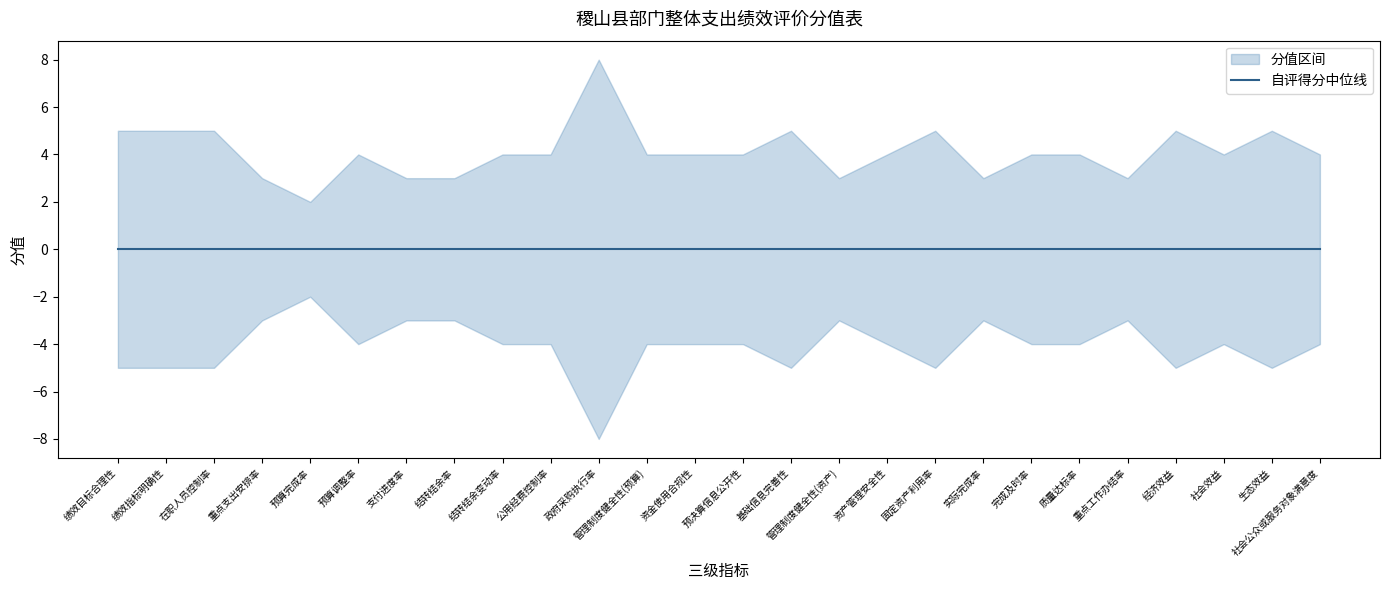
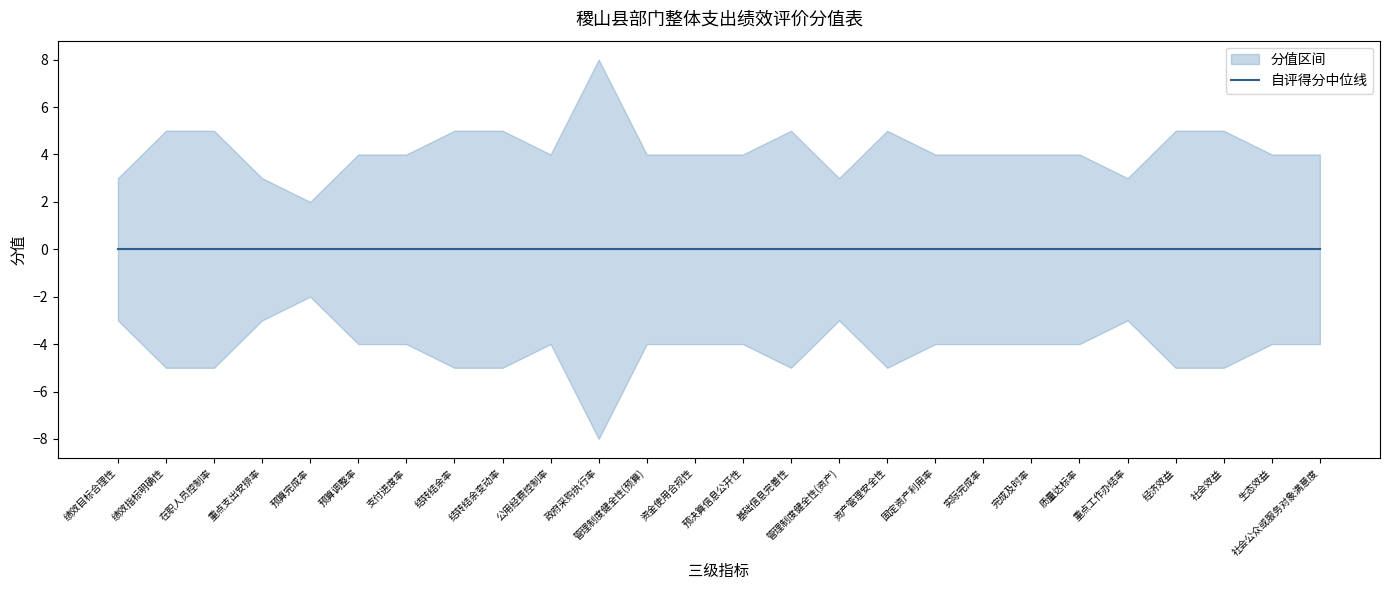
  {
    "分值区间": {
-     "绩效目标合理性": 5,
-     "支付进度率": 3,
-     "结转结余率": 3,
-     "结转结余变动率": 4,
-     "资产管理安全性": 4,
-     "固定资产利用率": 5,
-     "实际完成率": 3,
-     "社会效益": 4,
-     "生态效益": 5
+     "绩效目标合理性": 3,
+     "支付进度率": 4,
+     "结转结余率": 5,
+     "结转结余变动率": 5,
+     "资产管理安全性": 5,
+     "固定资产利用率": 4,
+     "实际完成率": 4,
+     "社会效益": 5,
+     "生态效益": 4
    },
    "自评得分中位线": {
      "绩效目标合理性": 0,
      "绩效指标明确性": 0,
      "在职人员控制率": 0,
      "重点支出安排率": 0,
      "预算完成率": 0,
      "预算调整率": 0,
      "支付进度率": 0,
      "结转结余率": 0,
      "结转结余变动率": 0,
      "公用经费控制率": 0,
      "政府采购执行率": 0,
      "管理制度健全性(预算)": 0,
      "资金使用合规性": 0,
      "预决算信息公开性": 0,
      "基础信息完善性": 0,
      "管理制度健全性(资产)": 0,
      "资产管理安全性": 0,
      "固定资产利用率": 0,
      "实际完成率": 0,
      "完成及时率": 0,
      "质量达标率": 0,
      "重点工作办结率": 0,
      "经济效益": 0,
      "社会效益": 0,
      "生态效益": 0,
      "社会公众或服务对象满意度": 0
    }
  }
